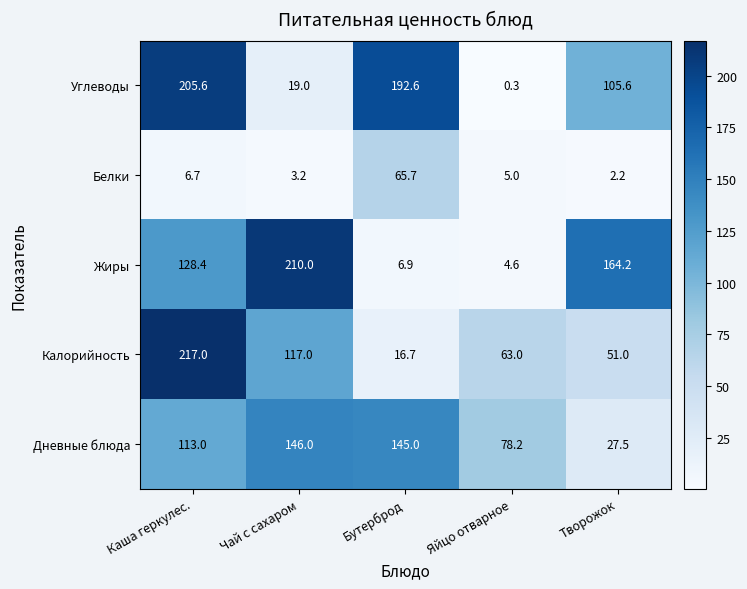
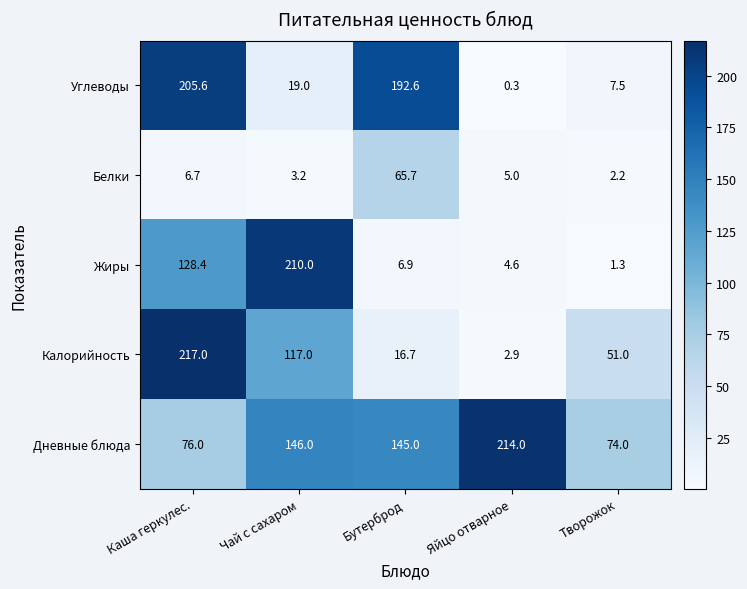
  {
    "Углеводы": {
      "Каша геркулес.": 205.6,
      "Чай с сахаром": 19.0,
      "Бутерброд": 192.6,
      "Яйцо отварное": 0.3,
-     "Творожок": 105.6
+     "Творожок": 7.5
    },
    "Белки": {
      "Каша геркулес.": 6.7,
      "Чай с сахаром": 3.2,
      "Бутерброд": 65.7,
      "Яйцо отварное": 5.0,
      "Творожок": 2.2
    },
    "Жиры": {
      "Каша геркулес.": 128.4,
      "Чай с сахаром": 210.0,
      "Бутерброд": 6.9,
      "Яйцо отварное": 4.6,
-     "Творожок": 164.2
+     "Творожок": 1.3
    },
    "Калорийность": {
      "Каша геркулес.": 217.0,
      "Чай с сахаром": 117.0,
      "Бутерброд": 16.7,
-     "Яйцо отварное": 63.0,
+     "Яйцо отварное": 2.9,
      "Творожок": 51.0
    },
    "Дневные блюда": {
-     "Каша геркулес.": 113.0,
+     "Каша геркулес.": 76.0,
      "Чай с сахаром": 146.0,
      "Бутерброд": 145.0,
-     "Яйцо отварное": 78.2,
-     "Творожок": 27.5
+     "Яйцо отварное": 214.0,
+     "Творожок": 74.0
    }
  }
